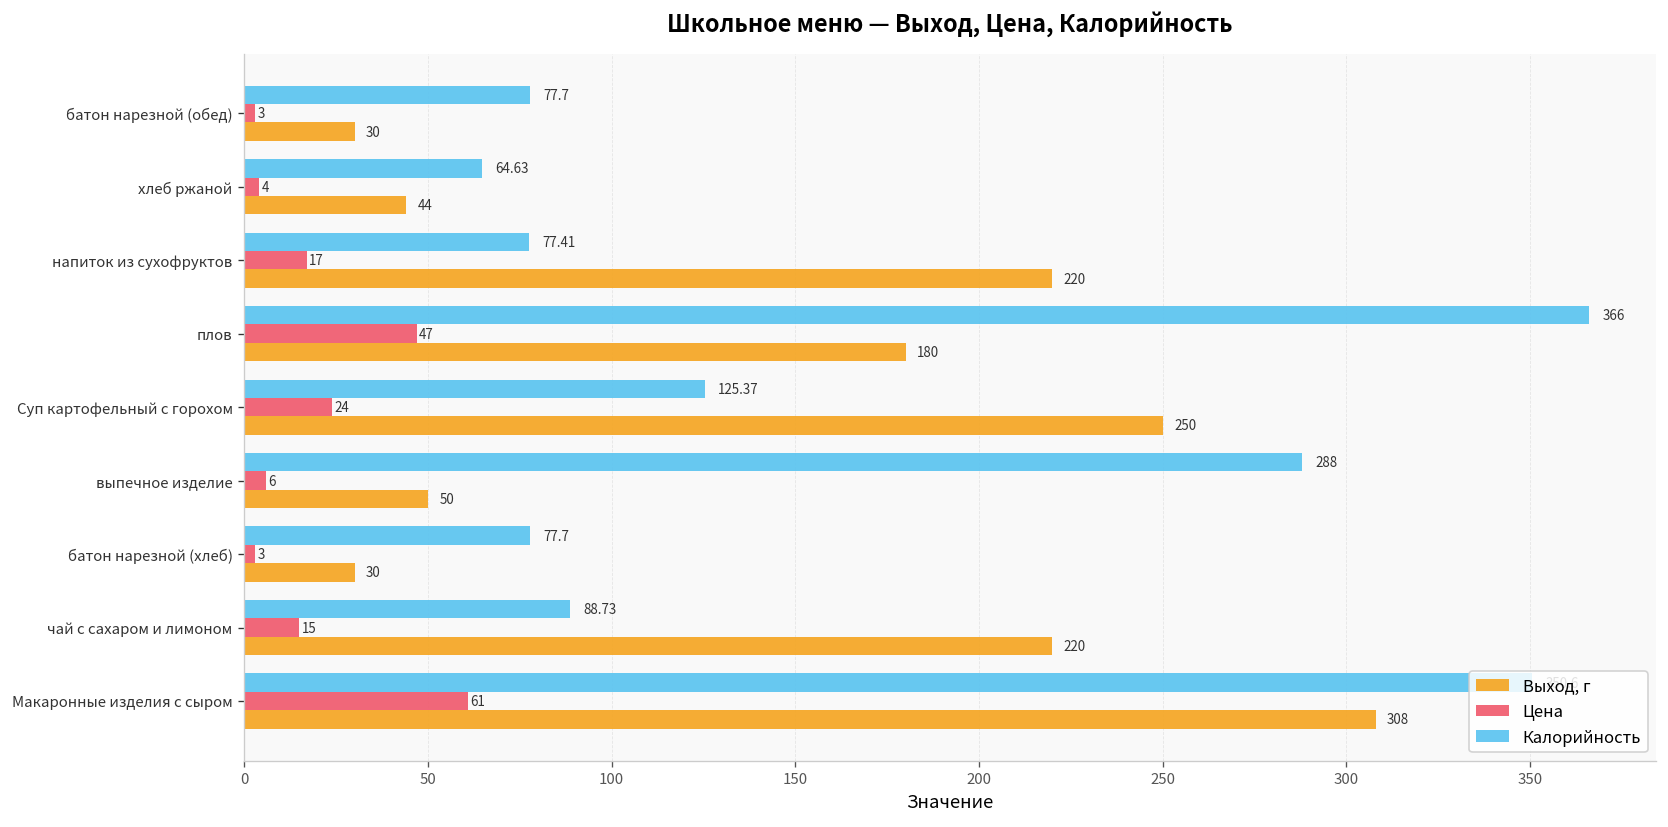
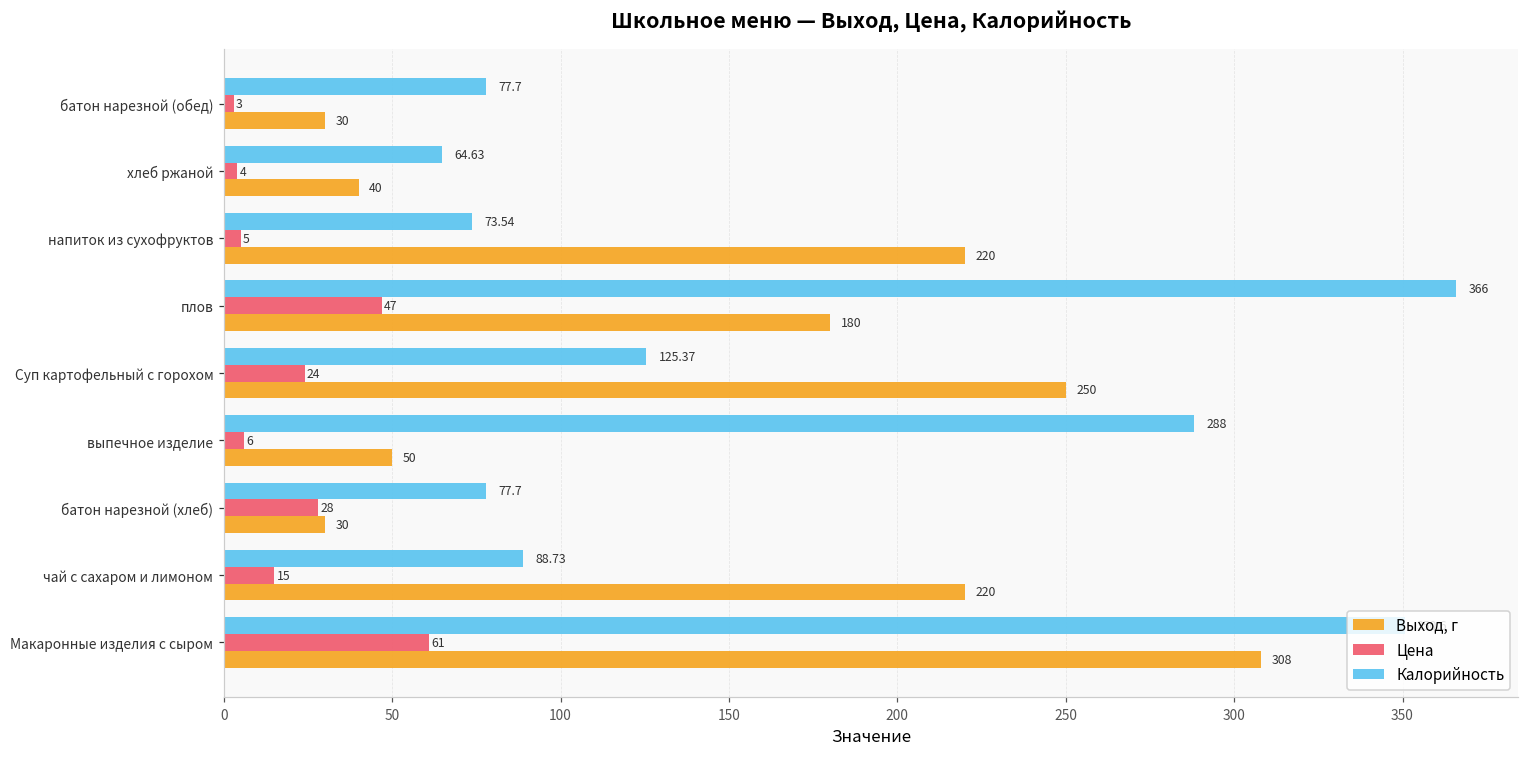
  {
    "Выход, г": {
      "батон нарезной (обед)": 30,
-     "хлеб ржаной": 44,
+     "хлеб ржаной": 40,
      "напиток из сухофруктов": 220,
      "плов": 180,
      "Суп картофельный с горохом": 250,
      "выпечное изделие": 50,
      "батон нарезной (хлеб)": 30,
      "чай с сахаром и лимоном": 220,
      "Макаронные изделия с сыром": 308
    },
    "Цена": {
      "батон нарезной (обед)": 3,
      "хлеб ржаной": 4,
-     "напиток из сухофруктов": 17,
+     "напиток из сухофруктов": 5,
      "плов": 47,
      "Суп картофельный с горохом": 24,
      "выпечное изделие": 6,
-     "батон нарезной (хлеб)": 3,
+     "батон нарезной (хлеб)": 28,
      "чай с сахаром и лимоном": 15,
      "Макаронные изделия с сыром": 61
    },
    "Калорийность": {
      "батон нарезной (обед)": 77.7,
      "хлеб ржаной": 64.63,
-     "напиток из сухофруктов": 77.41,
+     "напиток из сухофруктов": 73.54,
      "плов": 366,
      "Суп картофельный с горохом": 125.37,
      "выпечное изделие": 288,
      "батон нарезной (хлеб)": 77.7,
      "чай с сахаром и лимоном": 88.73
    }
  }
